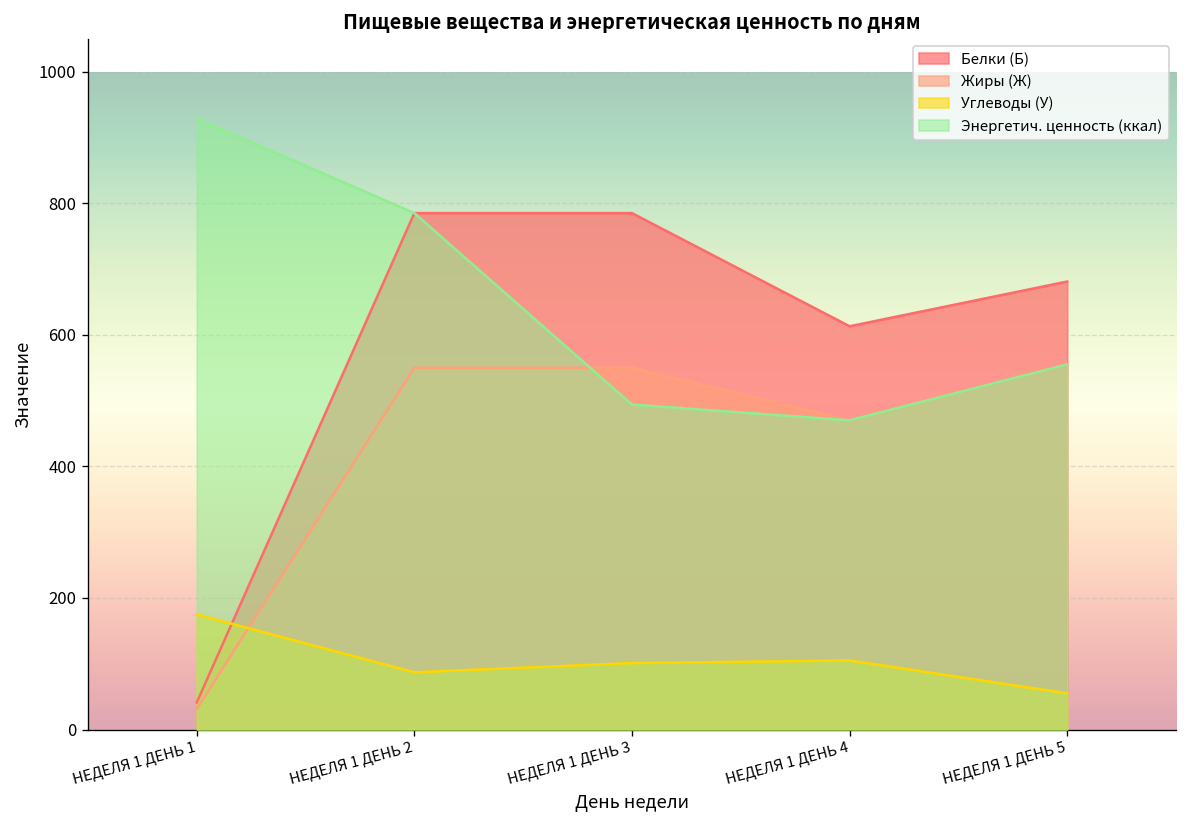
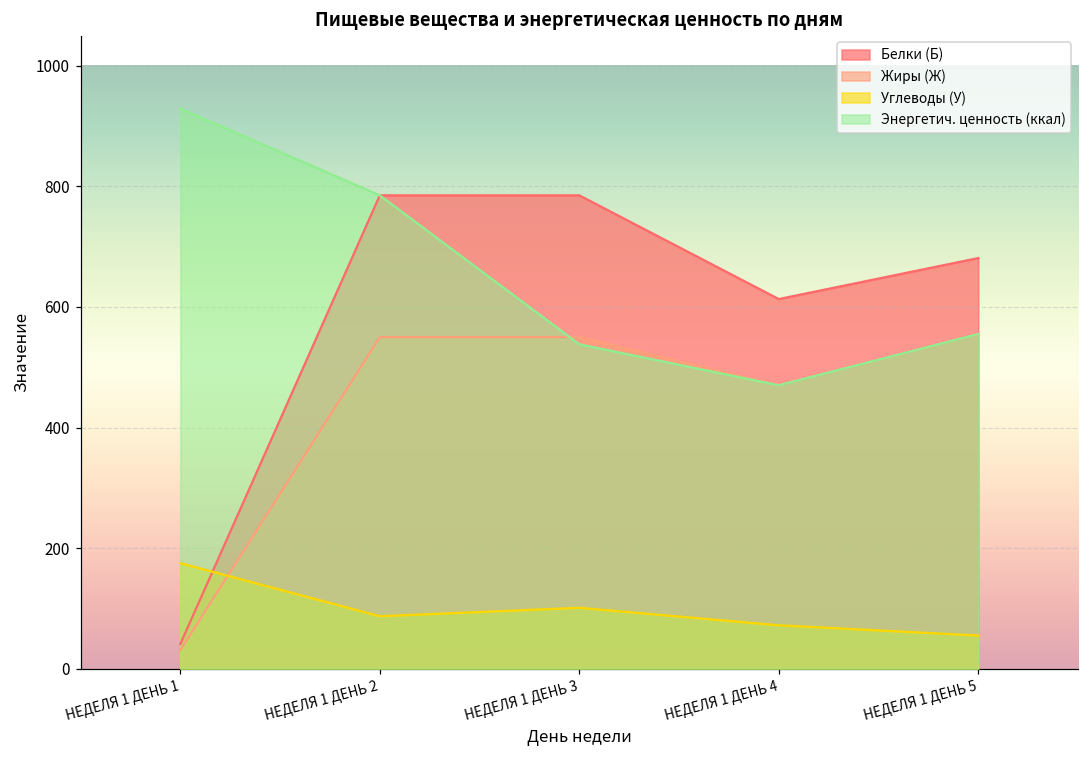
  {
    "Углеводы (У)": {
      "НЕДЕЛЯ 1 ДЕНЬ 1": 180,
      "НЕДЕЛЯ 1 ДЕНЬ 2": 90,
      "НЕДЕЛЯ 1 ДЕНЬ 3": 100,
-     "НЕДЕЛЯ 1 ДЕНЬ 4": 110,
+     "НЕДЕЛЯ 1 ДЕНЬ 4": 70,
      "НЕДЕЛЯ 1 ДЕНЬ 5": 60
    },
    "Энергетич. ценность (ккал)": {
      "НЕДЕЛЯ 1 ДЕНЬ 1": 930,
-     "НЕДЕЛЯ 1 ДЕНЬ 3": 490
+     "НЕДЕЛЯ 1 ДЕНЬ 3": 540
    }
  }
